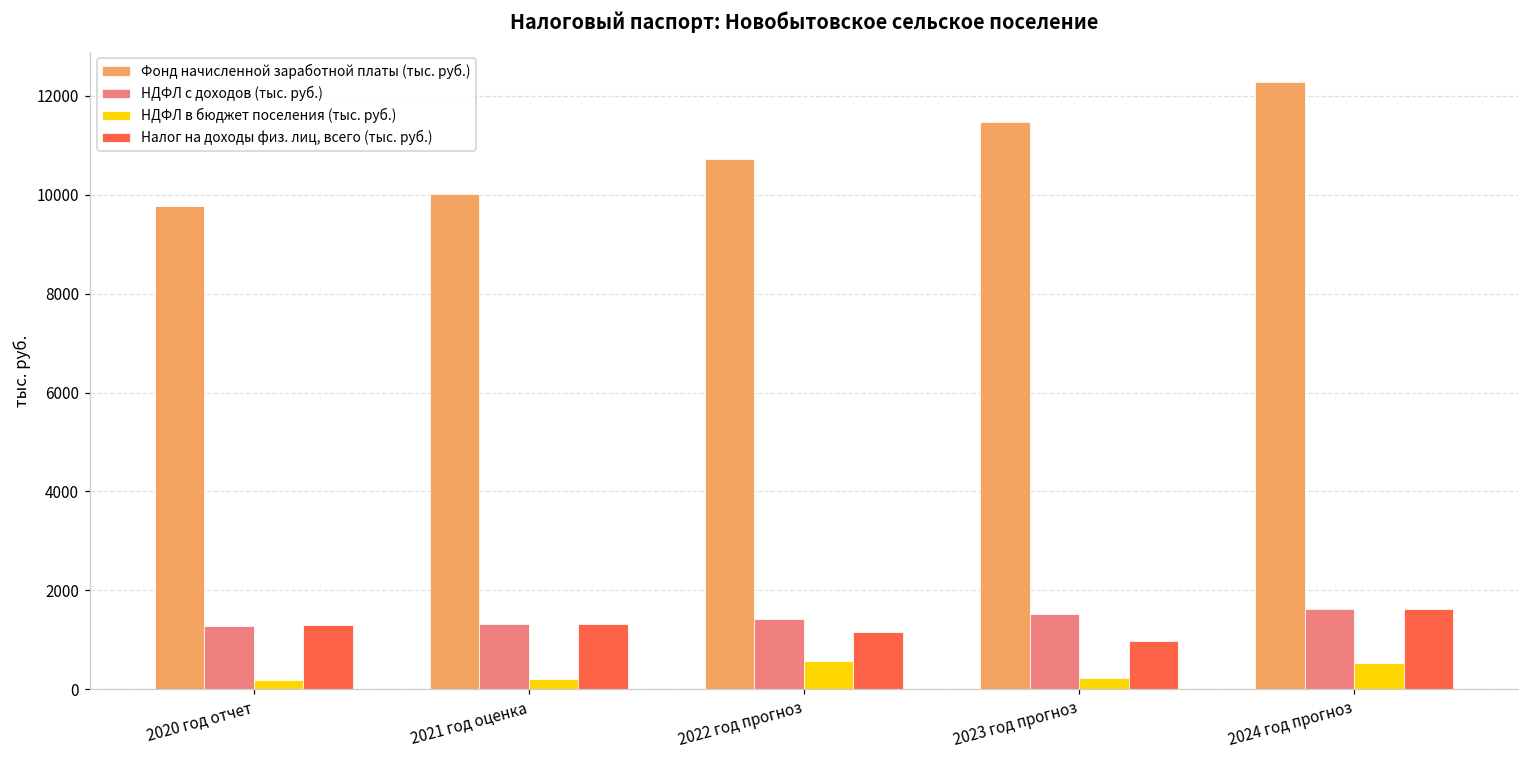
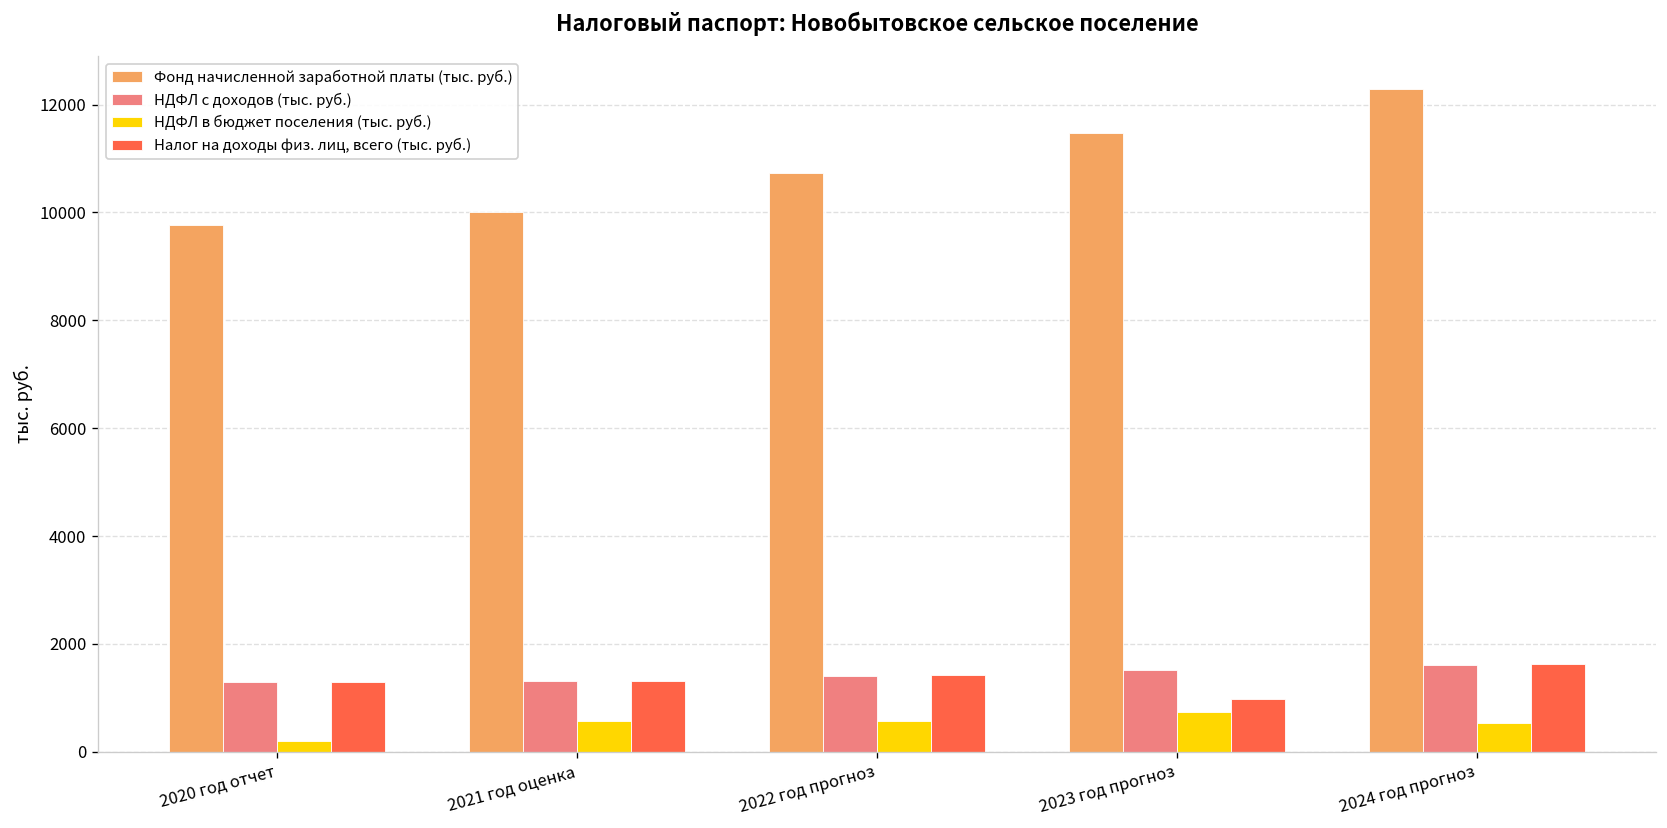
  {
    "НДФЛ в бюджет поселения (тыс. руб.)": {
      "2020 год отчет": 200,
-     "2021 год оценка": 200,
+     "2021 год оценка": 600,
      "2022 год прогноз": 600,
-     "2023 год прогноз": 200,
+     "2023 год прогноз": 700,
      "2024 год прогноз": 500
    },
    "Налог на доходы физ. лиц, всего (тыс. руб.)": {
      "2020 год отчет": 1300,
      "2021 год оценка": 1300,
-     "2022 год прогноз": 1200,
+     "2022 год прогноз": 1400,
      "2023 год прогноз": 1000,
      "2024 год прогноз": 1600
    }
  }
